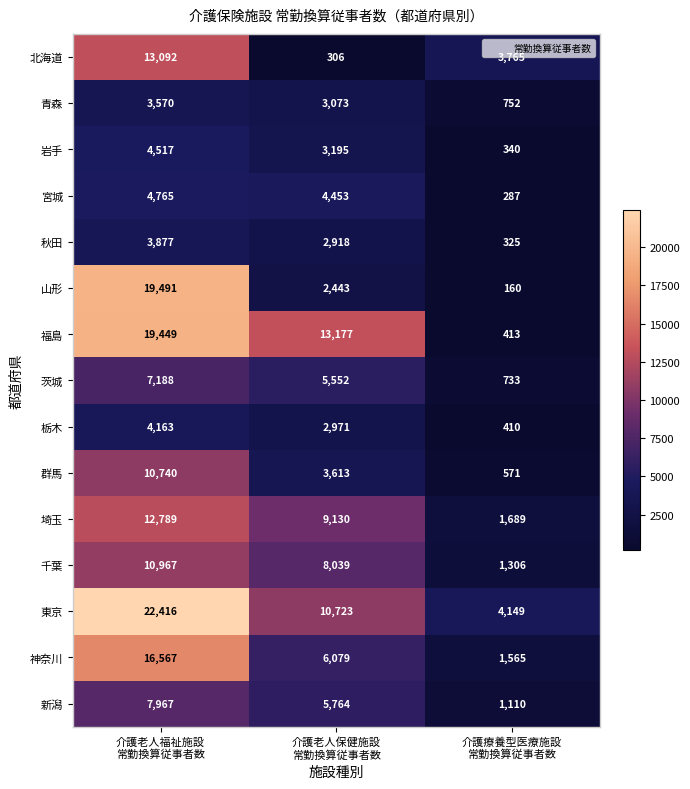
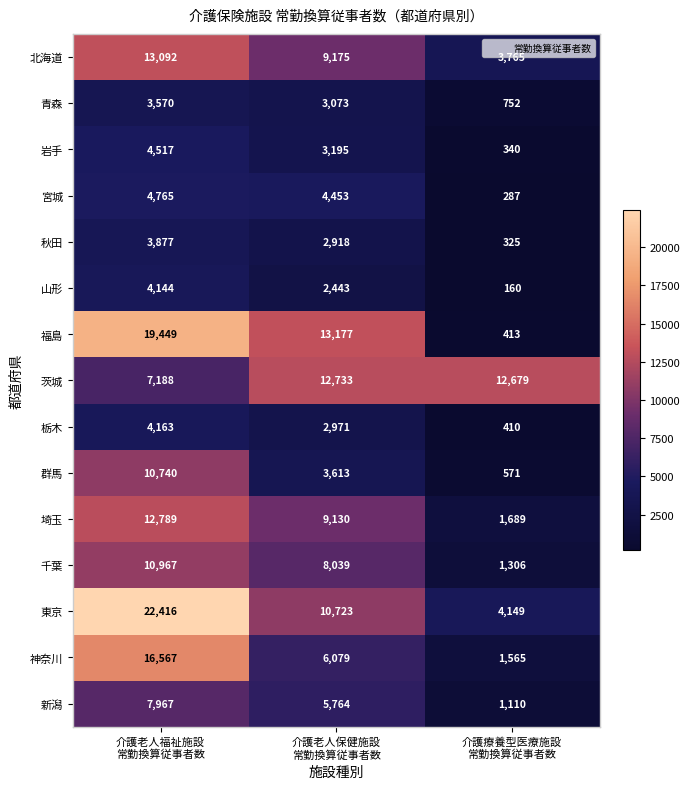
  {
    "北海道": {
      "介護老人福祉施設 常勤換算従事者数": "13,092",
-     "介護老人保健施設 常勤換算従事者数": "306"
+     "介護老人保健施設 常勤換算従事者数": "9,175"
    },
    "青森": {
      "介護老人福祉施設 常勤換算従事者数": "3,570",
      "介護老人保健施設 常勤換算従事者数": "3,073",
      "介護療養型医療施設 常勤換算従事者数": "752"
    },
    "岩手": {
      "介護老人福祉施設 常勤換算従事者数": "4,517",
      "介護老人保健施設 常勤換算従事者数": "3,195",
      "介護療養型医療施設 常勤換算従事者数": "340"
    },
    "宮城": {
      "介護老人福祉施設 常勤換算従事者数": "4,765",
      "介護老人保健施設 常勤換算従事者数": "4,453",
      "介護療養型医療施設 常勤換算従事者数": "287"
    },
    "秋田": {
      "介護老人福祉施設 常勤換算従事者数": "3,877",
      "介護老人保健施設 常勤換算従事者数": "2,918",
      "介護療養型医療施設 常勤換算従事者数": "325"
    },
    "山形": {
-     "介護老人福祉施設 常勤換算従事者数": "19,491",
+     "介護老人福祉施設 常勤換算従事者数": "4,144",
      "介護老人保健施設 常勤換算従事者数": "2,443",
      "介護療養型医療施設 常勤換算従事者数": "160"
    },
    "福島": {
      "介護老人福祉施設 常勤換算従事者数": "19,449",
      "介護老人保健施設 常勤換算従事者数": "13,177",
      "介護療養型医療施設 常勤換算従事者数": "413"
    },
    "茨城": {
      "介護老人福祉施設 常勤換算従事者数": "7,188",
-     "介護老人保健施設 常勤換算従事者数": "5,552",
-     "介護療養型医療施設 常勤換算従事者数": "733"
+     "介護老人保健施設 常勤換算従事者数": "12,733",
+     "介護療養型医療施設 常勤換算従事者数": "12,679"
    },
    "栃木": {
      "介護老人福祉施設 常勤換算従事者数": "4,163",
      "介護老人保健施設 常勤換算従事者数": "2,971",
      "介護療養型医療施設 常勤換算従事者数": "410"
    },
    "群馬": {
      "介護老人福祉施設 常勤換算従事者数": "10,740",
      "介護老人保健施設 常勤換算従事者数": "3,613",
      "介護療養型医療施設 常勤換算従事者数": "571"
    },
    "埼玉": {
      "介護老人福祉施設 常勤換算従事者数": "12,789",
      "介護老人保健施設 常勤換算従事者数": "9,130",
      "介護療養型医療施設 常勤換算従事者数": "1,689"
    },
    "千葉": {
      "介護老人福祉施設 常勤換算従事者数": "10,967",
      "介護老人保健施設 常勤換算従事者数": "8,039",
      "介護療養型医療施設 常勤換算従事者数": "1,306"
    },
    "東京": {
      "介護老人福祉施設 常勤換算従事者数": "22,416",
      "介護老人保健施設 常勤換算従事者数": "10,723",
      "介護療養型医療施設 常勤換算従事者数": "4,149"
    },
    "神奈川": {
      "介護老人福祉施設 常勤換算従事者数": "16,567",
      "介護老人保健施設 常勤換算従事者数": "6,079",
      "介護療養型医療施設 常勤換算従事者数": "1,565"
    },
    "新潟": {
      "介護老人福祉施設 常勤換算従事者数": "7,967",
      "介護老人保健施設 常勤換算従事者数": "5,764",
      "介護療養型医療施設 常勤換算従事者数": "1,110"
    }
  }
